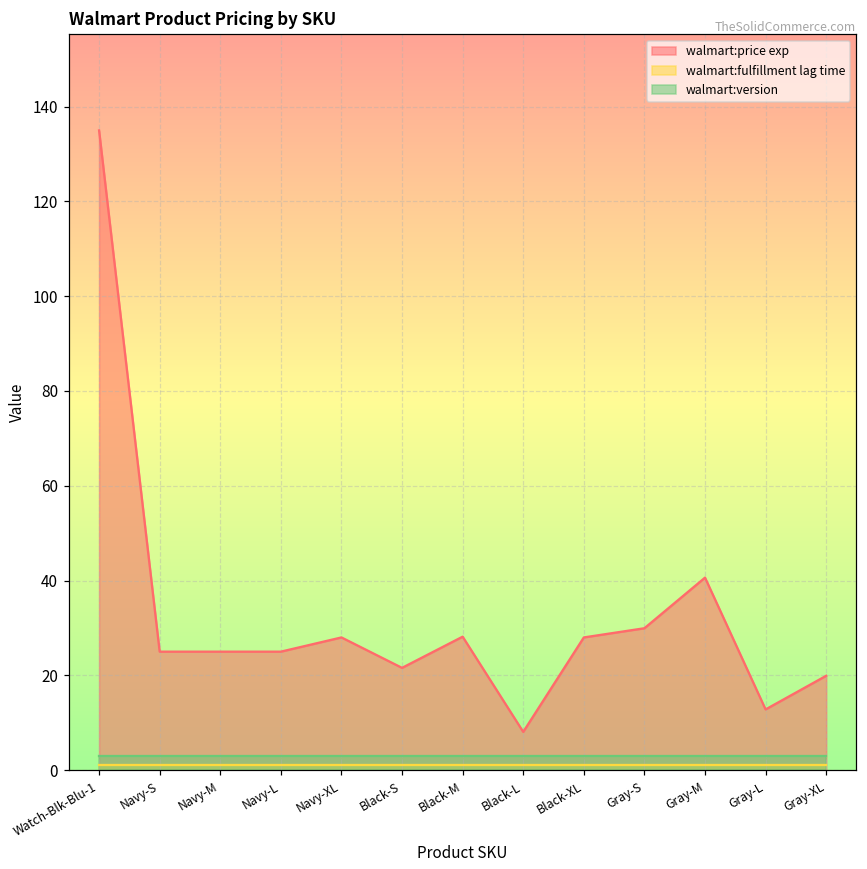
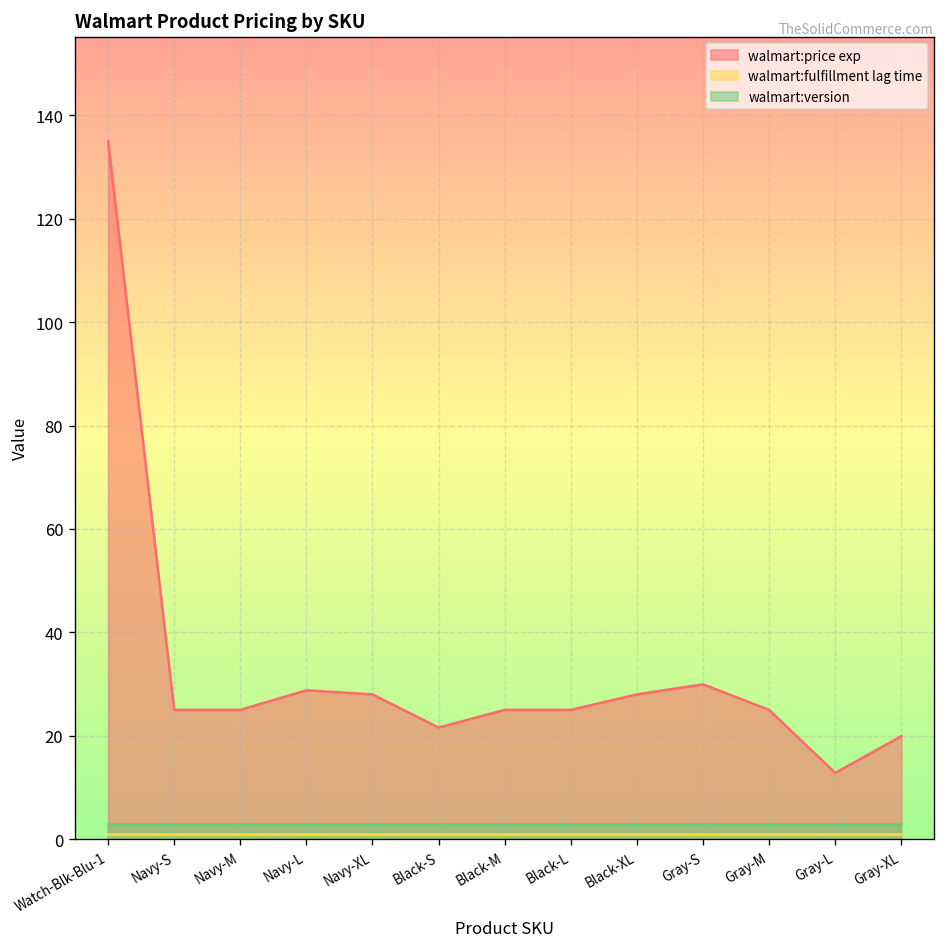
  {
    "walmart:price exp": {
      "Watch-Blk-Blu-1": 135,
      "Navy-S": 25,
      "Navy-M": 25,
-     "Navy-L": 25,
+     "Navy-L": 29,
      "Navy-XL": 28,
      "Black-S": 22,
-     "Black-M": 28,
-     "Black-L": 8,
+     "Black-M": 25,
+     "Black-L": 25,
      "Black-XL": 28,
      "Gray-S": 30,
-     "Gray-M": 41,
+     "Gray-M": 25,
      "Gray-L": 13,
      "Gray-XL": 20
    },
    "walmart:fulfillment lag time": {
      "Watch-Blk-Blu-1": 1,
      "Navy-S": 1,
      "Navy-M": 1,
      "Navy-L": 1,
      "Navy-XL": 1,
      "Black-S": 1,
      "Black-M": 1,
      "Black-L": 1,
      "Black-XL": 1,
      "Gray-S": 1,
      "Gray-M": 1,
      "Gray-L": 1,
      "Gray-XL": 1
    },
    "walmart:version": {
      "Watch-Blk-Blu-1": 3,
      "Navy-S": 3,
      "Navy-M": 3,
      "Navy-L": 3,
      "Navy-XL": 3,
      "Black-S": 3,
      "Black-M": 3,
      "Black-L": 3,
      "Black-XL": 3,
      "Gray-S": 3,
      "Gray-M": 3,
      "Gray-L": 3,
      "Gray-XL": 3
    }
  }
